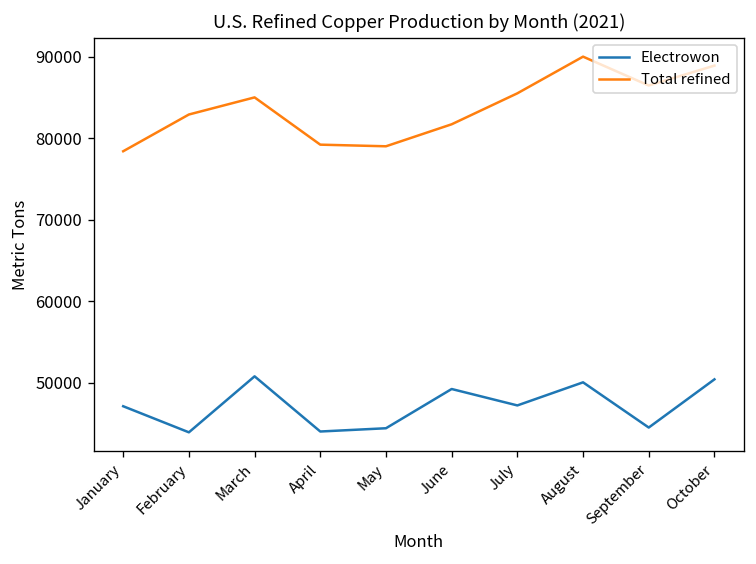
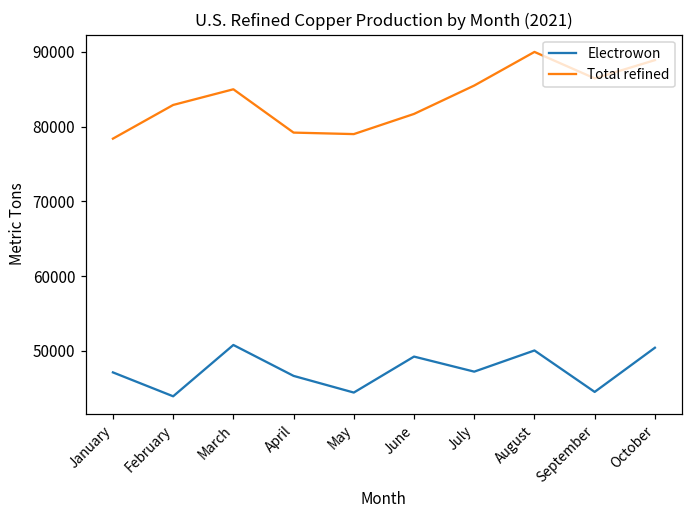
  {
    "Electrowon": {
      "January": 47000,
      "February": 44000,
      "March": 51000,
-     "April": 44000,
+     "April": 47000,
      "May": 44000,
      "June": 49000,
      "July": 47000,
      "August": 50000,
      "September": 44000,
      "October": 50000
    },
    "Total refined": {
      "January": 78000,
      "February": 83000,
      "March": 85000,
      "April": 79000,
      "May": 79000,
      "June": 82000,
      "July": 86000,
      "August": 90000
    }
  }
